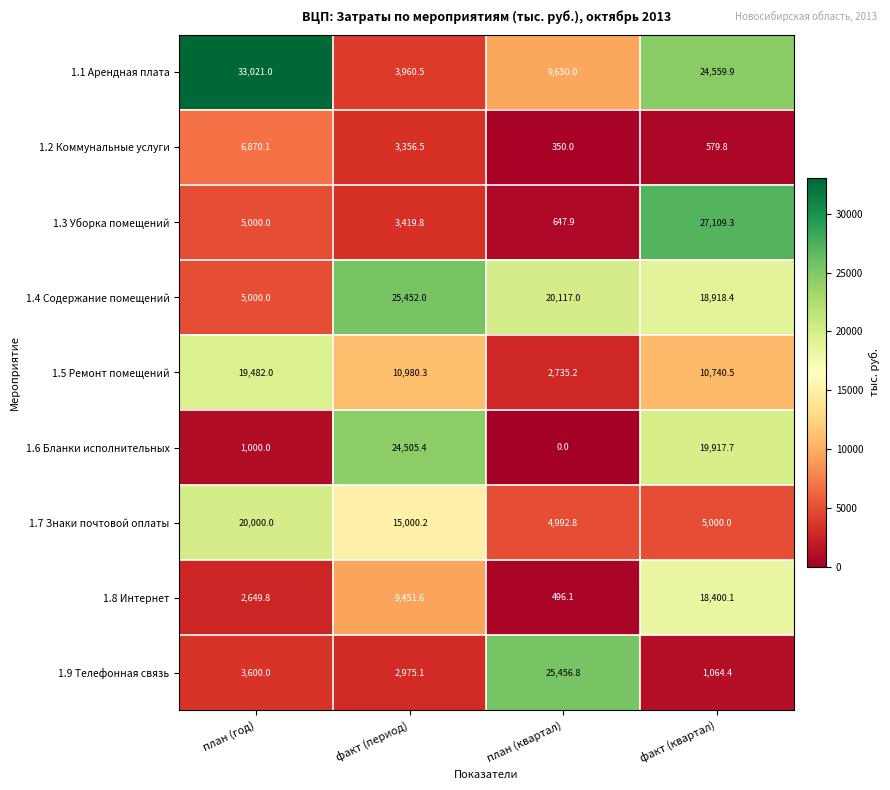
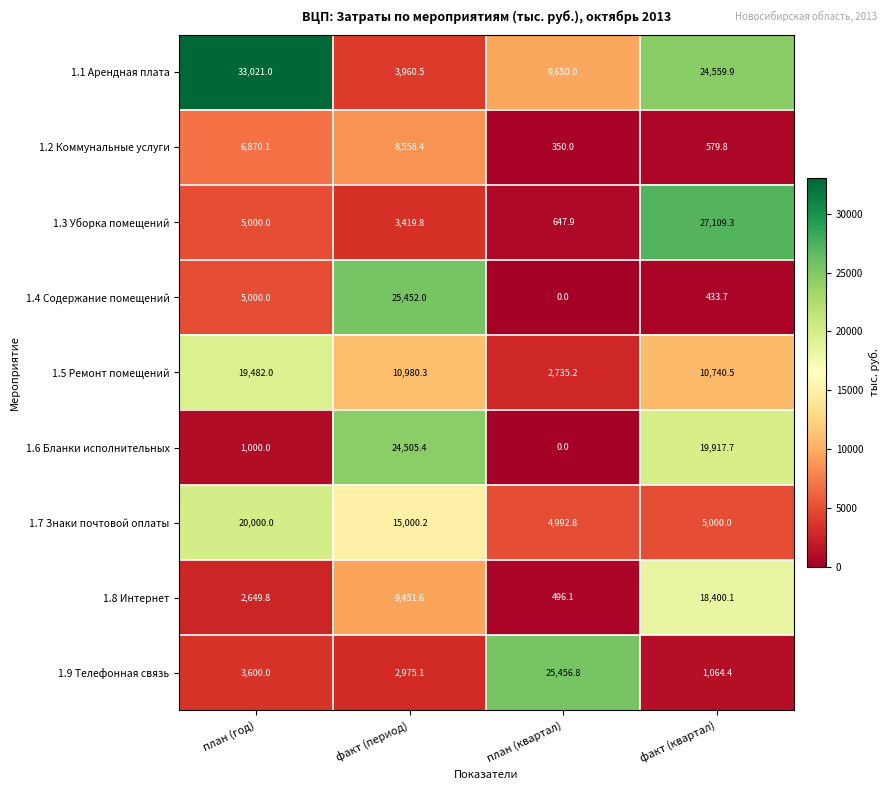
  {
    "1.1 Арендная плата": {
      "план (год)": "33,021.0",
      "факт (период)": "3,960.5",
      "план (квартал)": "9,650.0",
      "факт (квартал)": "24,559.9"
    },
    "1.2 Коммунальные услуги": {
      "план (год)": "6,870.1",
-     "факт (период)": "3,356.5",
+     "факт (период)": "8,558.4",
      "план (квартал)": "350.0",
      "факт (квартал)": "579.8"
    },
    "1.3 Уборка помещений": {
      "план (год)": "5,000.0",
      "факт (период)": "3,419.8",
      "план (квартал)": "647.9",
      "факт (квартал)": "27,109.3"
    },
    "1.4 Содержание помещений": {
      "план (год)": "5,000.0",
      "факт (период)": "25,452.0",
-     "план (квартал)": "20,117.0",
-     "факт (квартал)": "18,918.4"
+     "план (квартал)": "0.0",
+     "факт (квартал)": "433.7"
    },
    "1.5 Ремонт помещений": {
      "план (год)": "19,482.0",
      "факт (период)": "10,980.3",
      "план (квартал)": "2,735.2",
      "факт (квартал)": "10,740.5"
    },
    "1.6 Бланки исполнительных": {
      "план (год)": "1,000.0",
      "факт (период)": "24,505.4",
      "план (квартал)": "0.0",
      "факт (квартал)": "19,917.7"
    },
    "1.7 Знаки почтовой оплаты": {
      "план (год)": "20,000.0",
      "факт (период)": "15,000.2",
      "план (квартал)": "4,992.8",
      "факт (квартал)": "5,000.0"
    },
    "1.8 Интернет": {
      "план (год)": "2,649.8",
      "факт (период)": "9,451.6",
      "план (квартал)": "496.1",
      "факт (квартал)": "18,400.1"
    },
    "1.9 Телефонная связь": {
      "план (год)": "3,600.0",
      "факт (период)": "2,975.1",
      "план (квартал)": "25,456.8",
      "факт (квартал)": "1,064.4"
    }
  }
